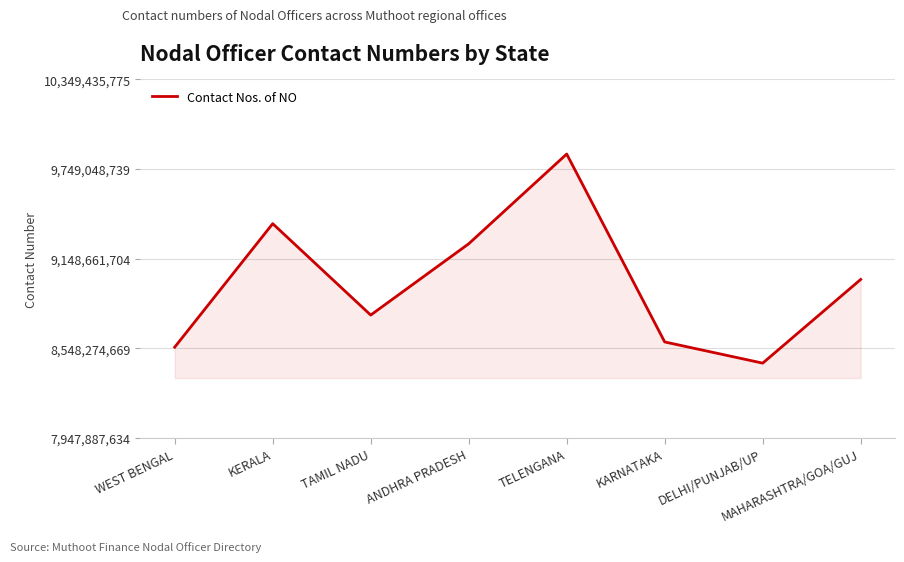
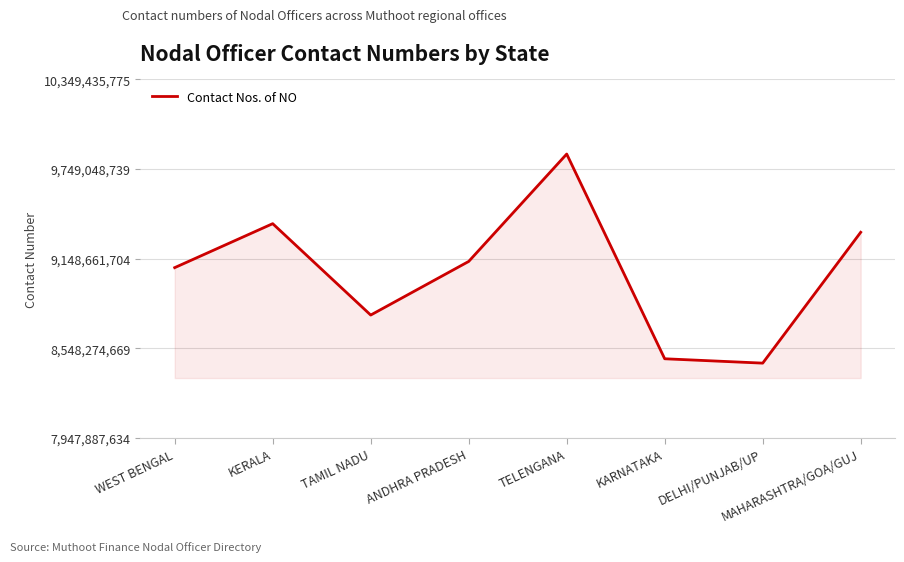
  {
-   "WEST BENGAL": "8,550,000,000",
+   "WEST BENGAL": "9,090,000,000",
    "KERALA": "9,380,000,000",
    "TAMIL NADU": "8,770,000,000",
-   "ANDHRA PRADESH": "9,250,000,000",
+   "ANDHRA PRADESH": "9,130,000,000",
    "TELENGANA": "9,850,000,000",
-   "KARNATAKA": "8,590,000,000",
+   "KARNATAKA": "8,480,000,000",
    "DELHI/PUNJAB/UP": "8,450,000,000",
-   "MAHARASHTRA/GOA/GUJ": "9,010,000,000"
+   "MAHARASHTRA/GOA/GUJ": "9,330,000,000"
  }
